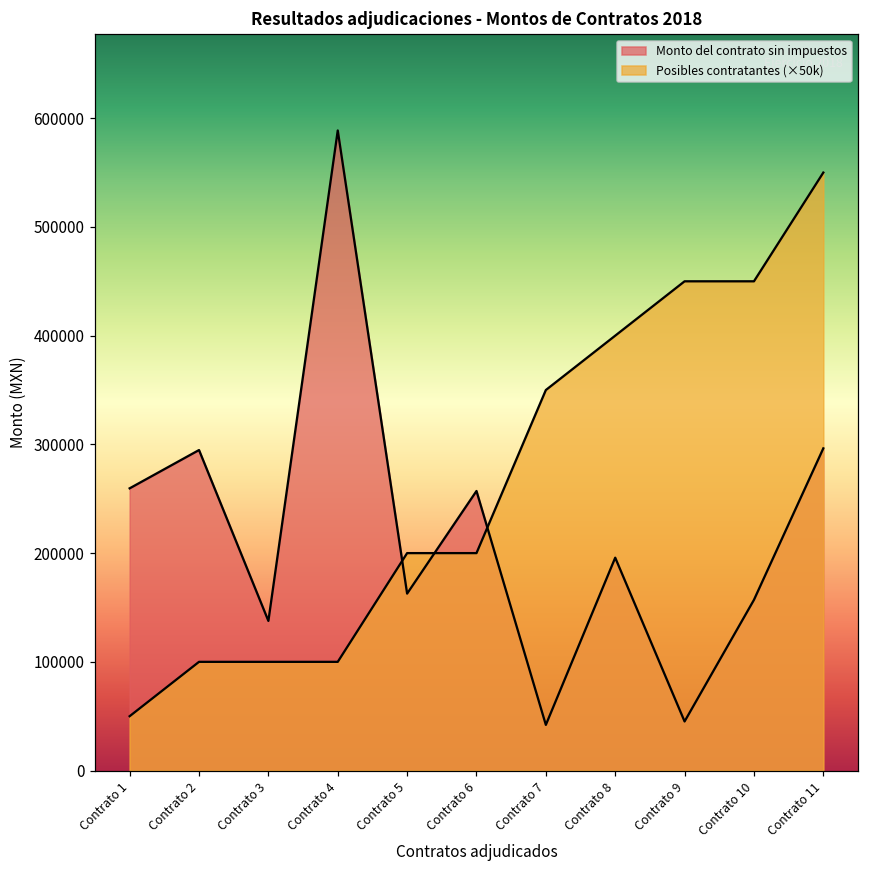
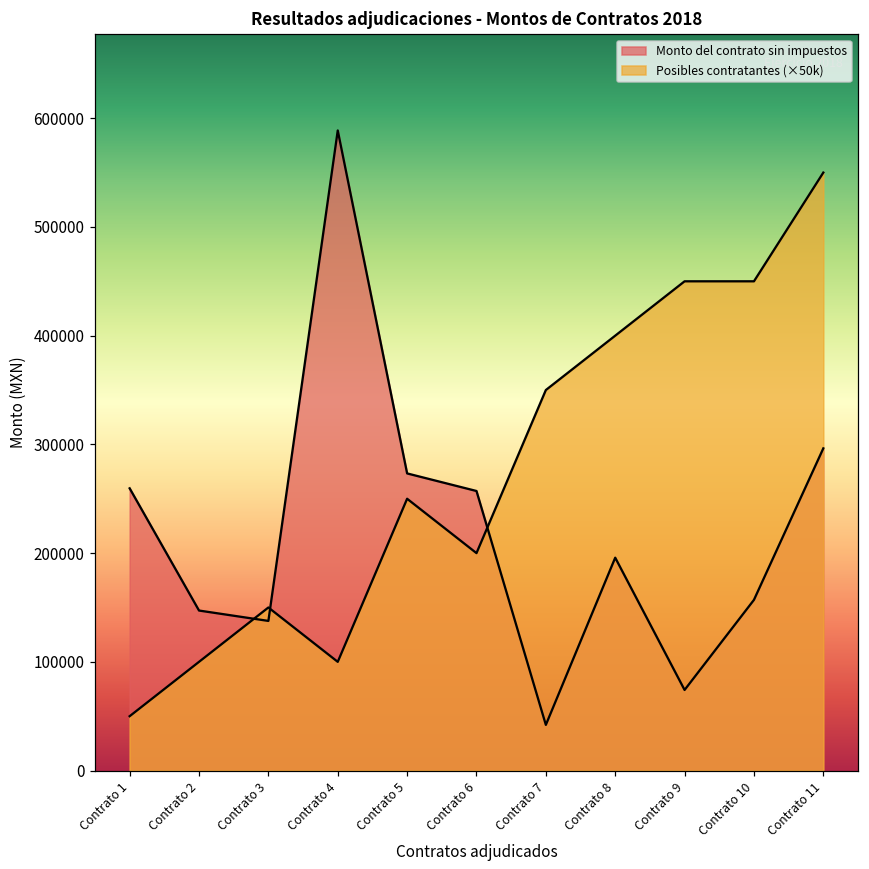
  {
    "Monto del contrato sin impuestos": {
      "Contrato 1": 260000,
-     "Contrato 2": 290000,
+     "Contrato 2": 150000,
      "Contrato 3": 140000,
      "Contrato 4": 590000,
-     "Contrato 5": 160000,
+     "Contrato 5": 270000,
      "Contrato 6": 260000,
      "Contrato 7": 40000,
      "Contrato 8": 200000,
-     "Contrato 9": 50000,
+     "Contrato 9": 70000,
      "Contrato 10": 160000,
      "Contrato 11": 300000
    },
    "Posibles contratantes (×50k)": {
      "Contrato 1": 50000,
      "Contrato 2": 100000,
-     "Contrato 3": 100000,
+     "Contrato 3": 150000,
      "Contrato 4": 100000,
-     "Contrato 5": 200000,
+     "Contrato 5": 250000,
      "Contrato 6": 200000,
      "Contrato 7": 350000,
      "Contrato 8": 400000,
      "Contrato 9": 450000,
      "Contrato 10": 450000,
      "Contrato 11": 550000
    }
  }
